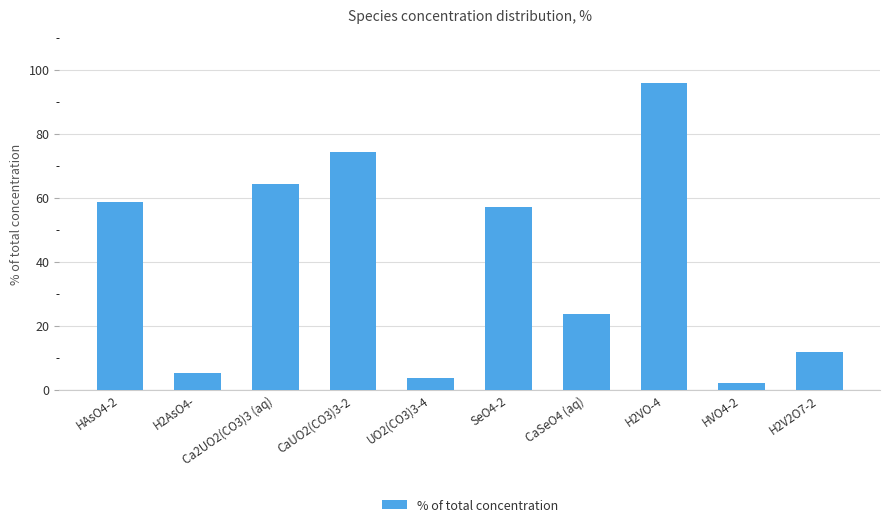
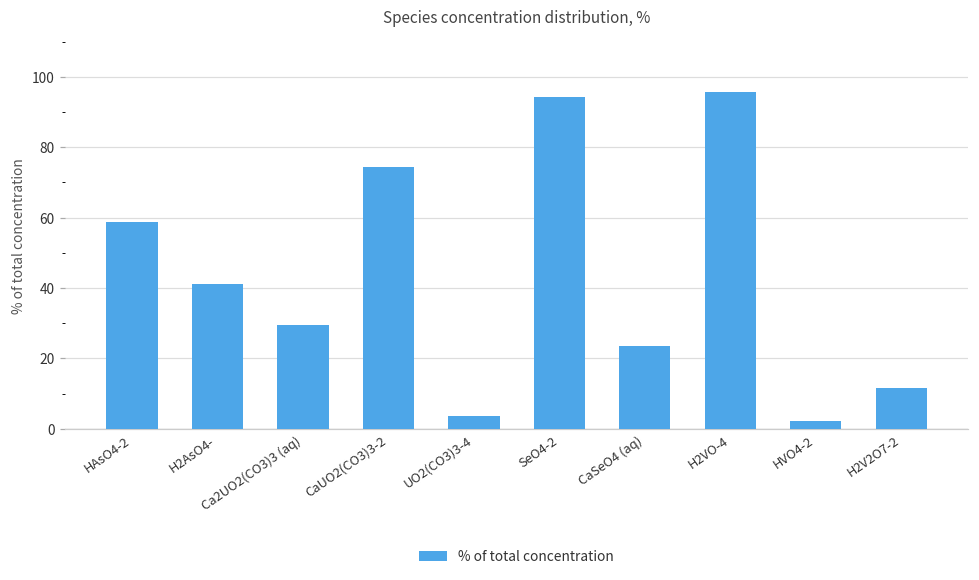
  {
    "HAsO4-2": 59,
-   "H2AsO4-": 5,
-   "Ca2UO2(CO3)3 (aq)": 64,
+   "H2AsO4-": 41,
+   "Ca2UO2(CO3)3 (aq)": 29,
    "CaUO2(CO3)3-2": 74,
    "UO2(CO3)3-4": 4,
-   "SeO4-2": 57,
+   "SeO4-2": 94,
    "CaSeO4 (aq)": 24,
    "H2VO-4": 96,
    "HVO4-2": 2,
    "H2V2O7-2": 12
  }
